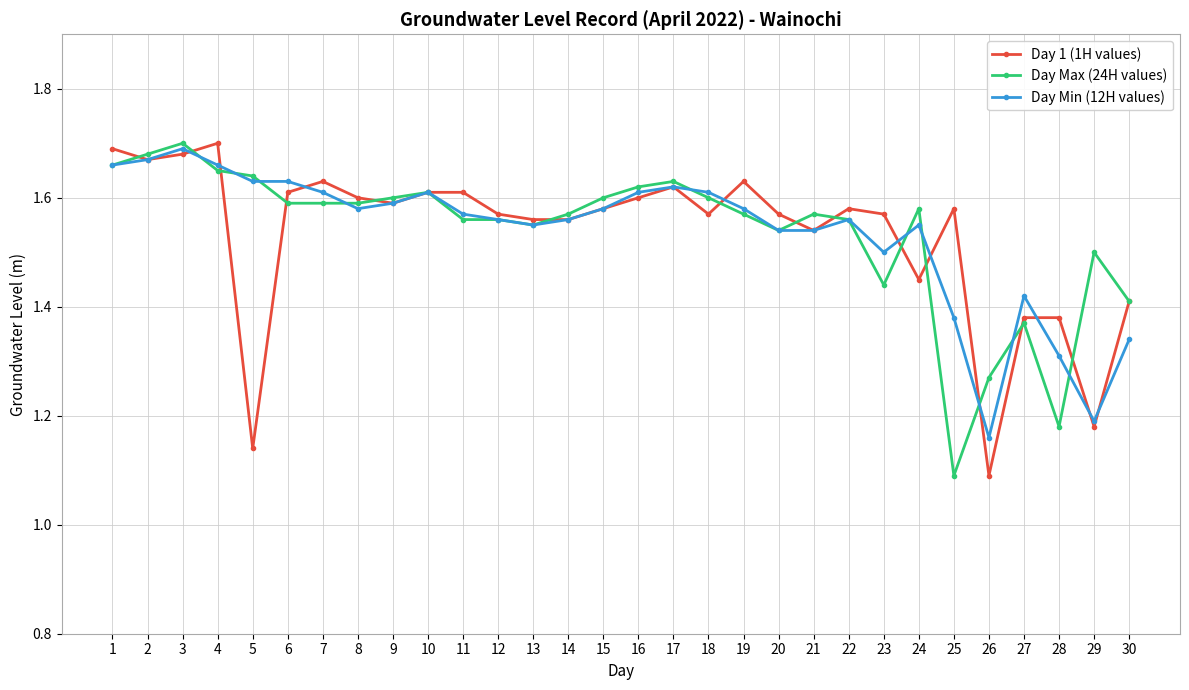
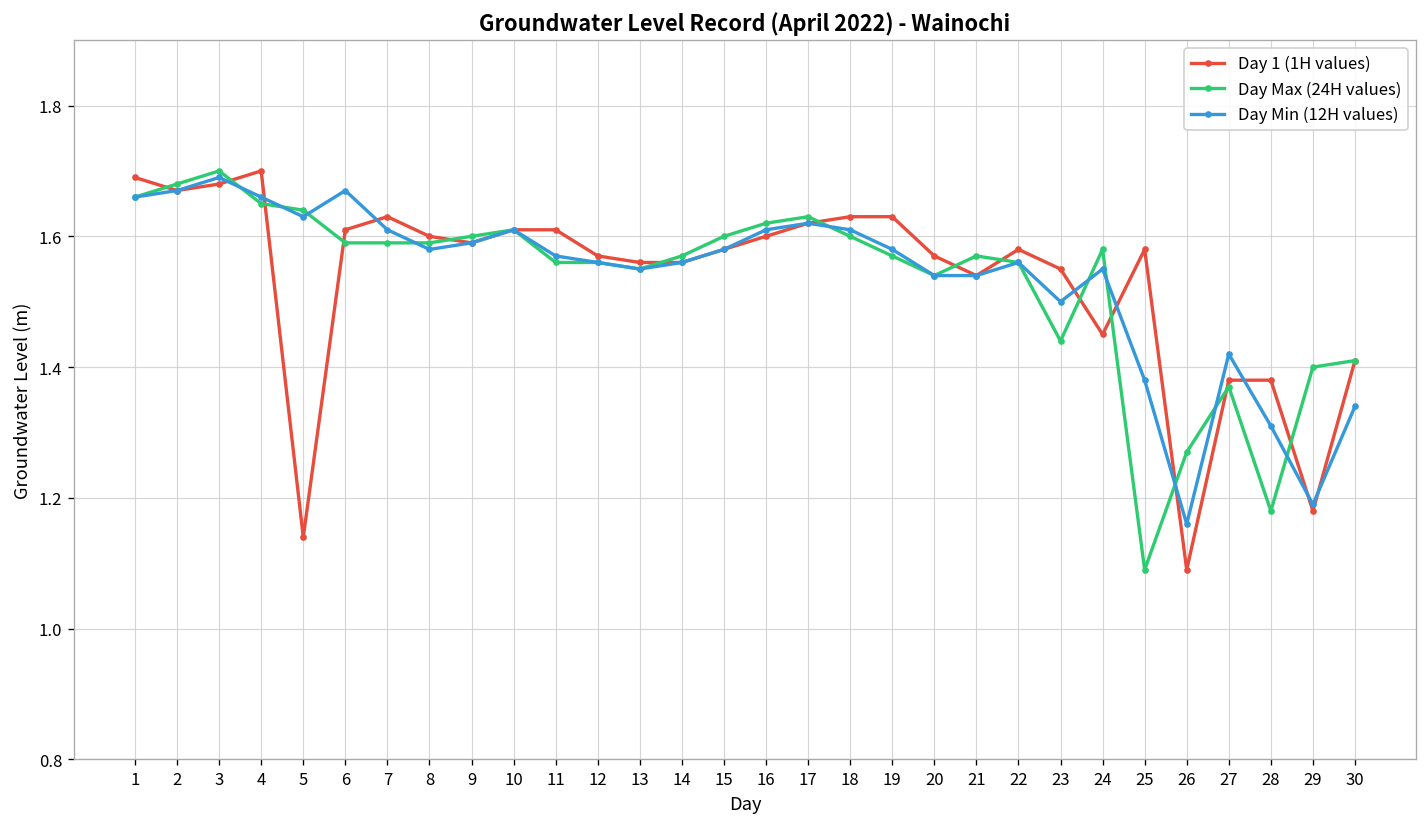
  {
    "Day 1 (1H values)": {
      "1": 1.69,
      "3": 1.68,
      "4": 1.70,
      "5": 1.14,
      "6": 1.61,
      "7": 1.63,
      "8": 1.60,
      "11": 1.61,
      "12": 1.57,
      "13": 1.56,
      "16": 1.60,
-     "18": 1.57,
+     "18": 1.63,
      "19": 1.63,
      "20": 1.57,
      "22": 1.58,
-     "23": 1.57,
+     "23": 1.55,
      "24": 1.45,
      "25": 1.58,
      "26": 1.09,
      "27": 1.38,
      "28": 1.38,
      "29": 1.18
    },
    "Day Max (24H values)": {
      "2": 1.68,
      "3": 1.7,
      "4": 1.65,
      "5": 1.64,
      "6": 1.59,
      "7": 1.59,
      "8": 1.59,
      "9": 1.6,
      "11": 1.56,
      "14": 1.57,
      "15": 1.6,
      "16": 1.62,
      "17": 1.63,
      "18": 1.6,
      "19": 1.57,
      "21": 1.57,
      "23": 1.44,
      "24": 1.58,
      "25": 1.09,
      "26": 1.27,
      "27": 1.37,
      "28": 1.18,
-     "29": 1.5
+     "29": 1.4
    },
    "Day Min (12H values)": {
      "3": 1.69,
      "4": 1.66,
      "5": 1.63,
-     "6": 1.63,
+     "6": 1.67,
      "7": 1.61,
      "8": 1.58,
      "11": 1.57,
      "16": 1.61,
      "18": 1.61,
      "19": 1.58,
      "23": 1.50,
      "24": 1.55,
      "25": 1.38,
      "26": 1.16,
      "27": 1.42,
      "28": 1.31,
      "29": 1.19,
      "30": 1.34
    }
  }
